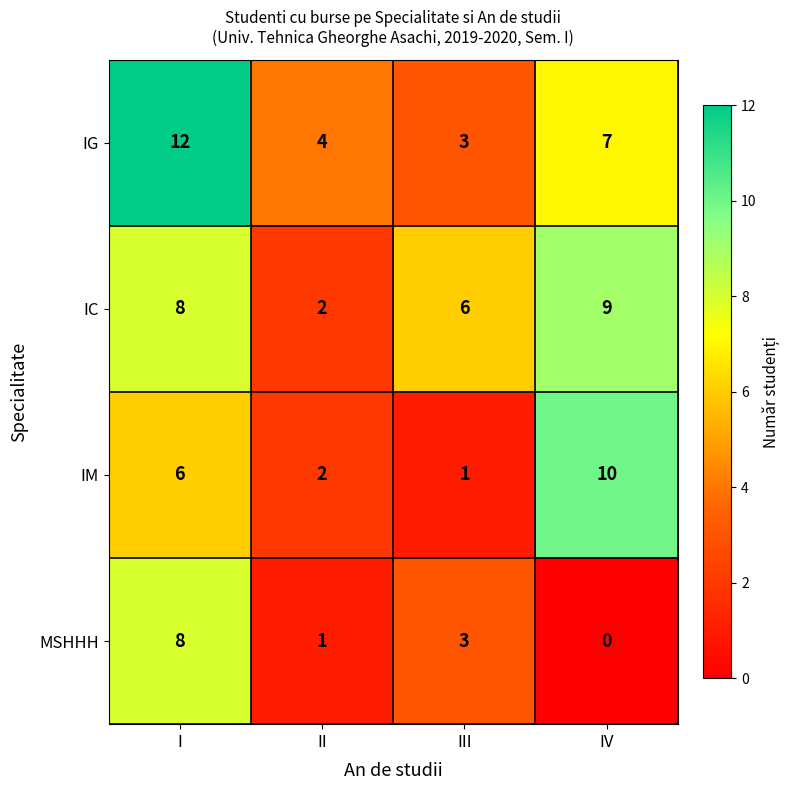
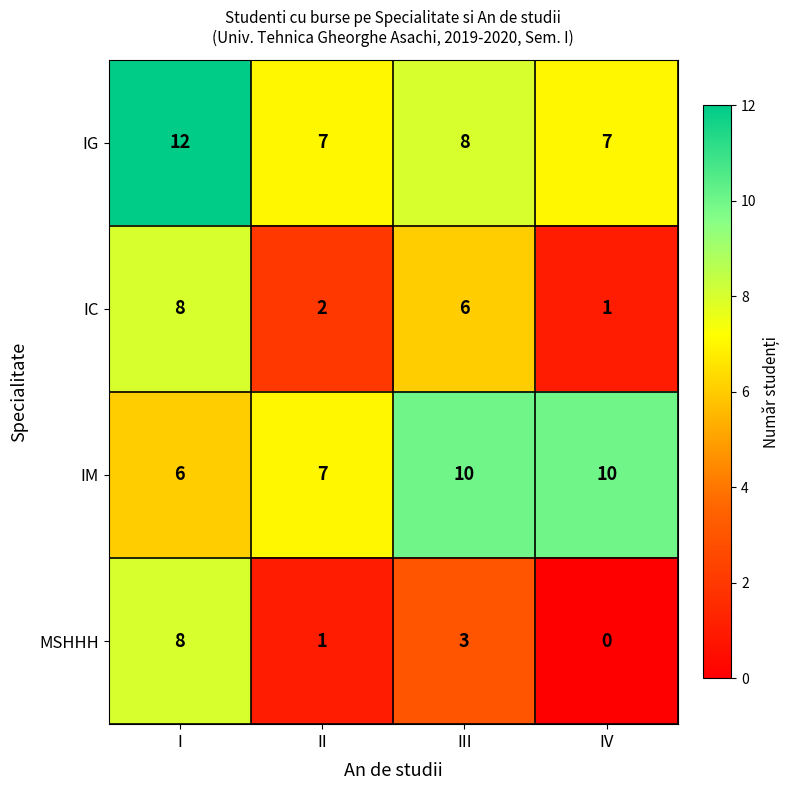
  {
    "IG": {
      "I": 12,
-     "II": 4,
-     "III": 3,
+     "II": 7,
+     "III": 8,
      "IV": 7
    },
    "IC": {
      "I": 8,
      "II": 2,
      "III": 6,
-     "IV": 9
+     "IV": 1
    },
    "IM": {
      "I": 6,
-     "II": 2,
-     "III": 1,
+     "II": 7,
+     "III": 10,
      "IV": 10
    },
    "MSHHH": {
      "I": 8,
      "II": 1,
      "III": 3,
      "IV": 0
    }
  }
